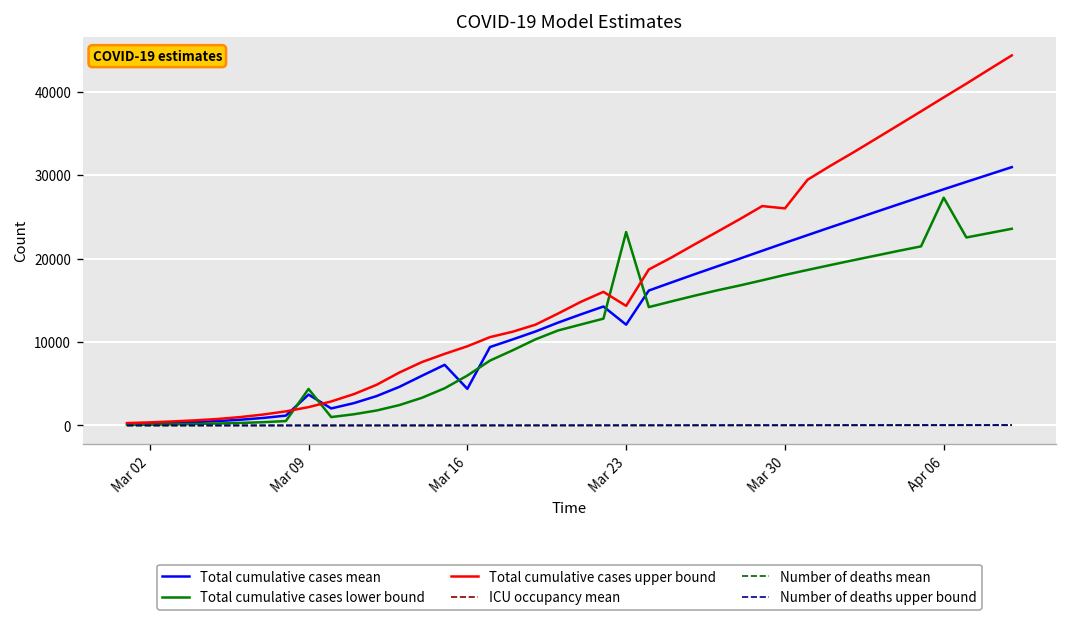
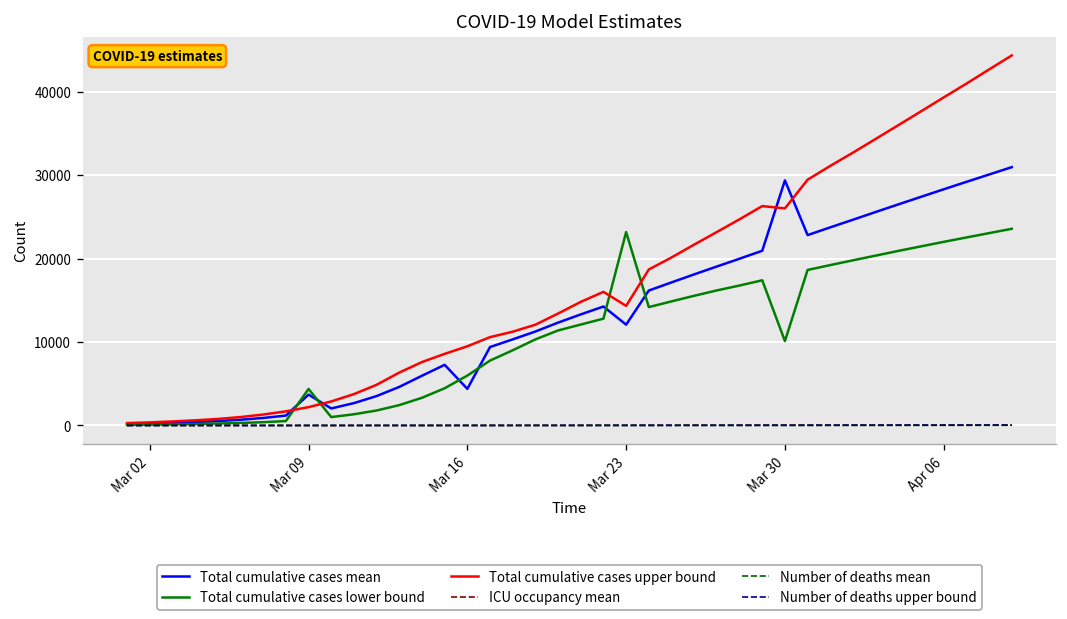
  {
    "Total cumulative cases mean": {
      "Mar 09": 4000,
      "Mar 16": 4000,
      "Mar 23": 12000,
-     "Mar 30": 22000,
+     "Mar 30": 29000,
      "Apr 06": 28000
    },
    "Total cumulative cases lower bound": {
      "Mar 09": 4000,
      "Mar 16": 6000,
      "Mar 23": 23000,
-     "Mar 30": 18000,
-     "Apr 06": 27000
+     "Mar 30": 10000,
+     "Apr 06": 22000
    },
    "Total cumulative cases upper bound": {
      "Mar 09": 2000,
      "Mar 16": 9000,
      "Mar 23": 14000,
      "Mar 30": 26000,
      "Apr 06": 39000
    },
    "Number of deaths upper bound": {
      "Mar 09": 0,
      "Mar 16": 0,
      "Mar 23": 0,
      "Mar 30": 0,
      "Apr 06": 0
    }
  }
